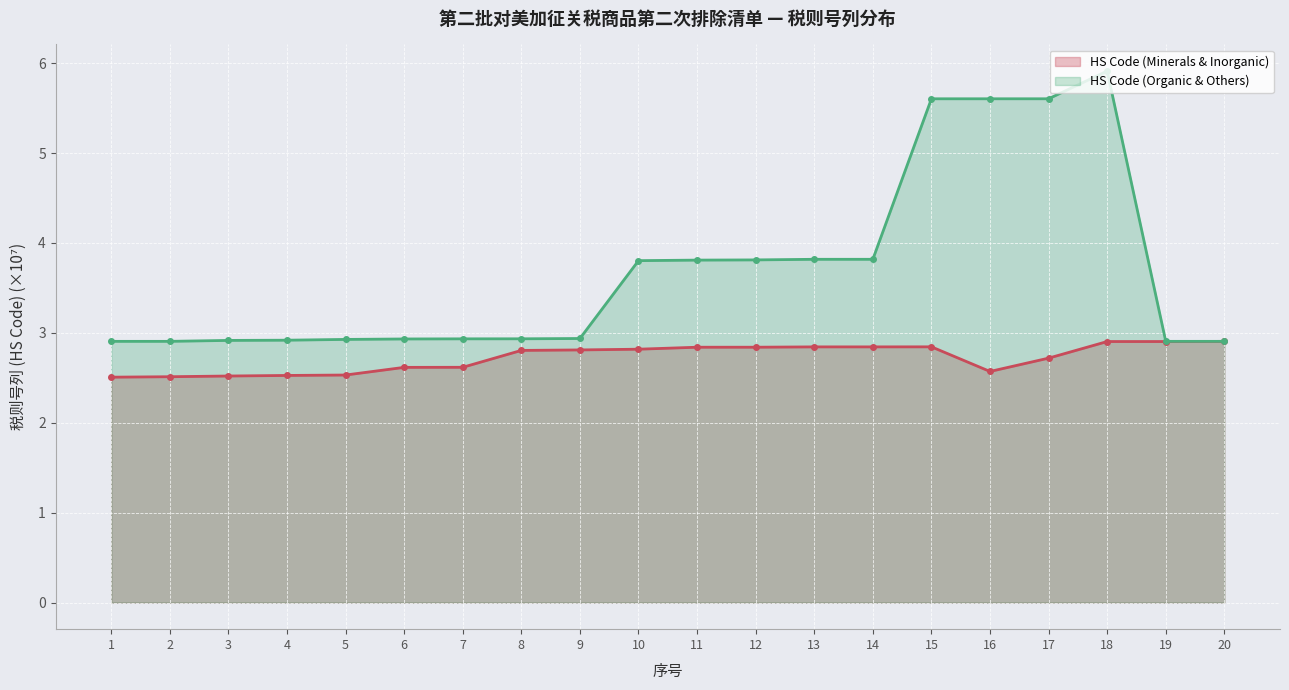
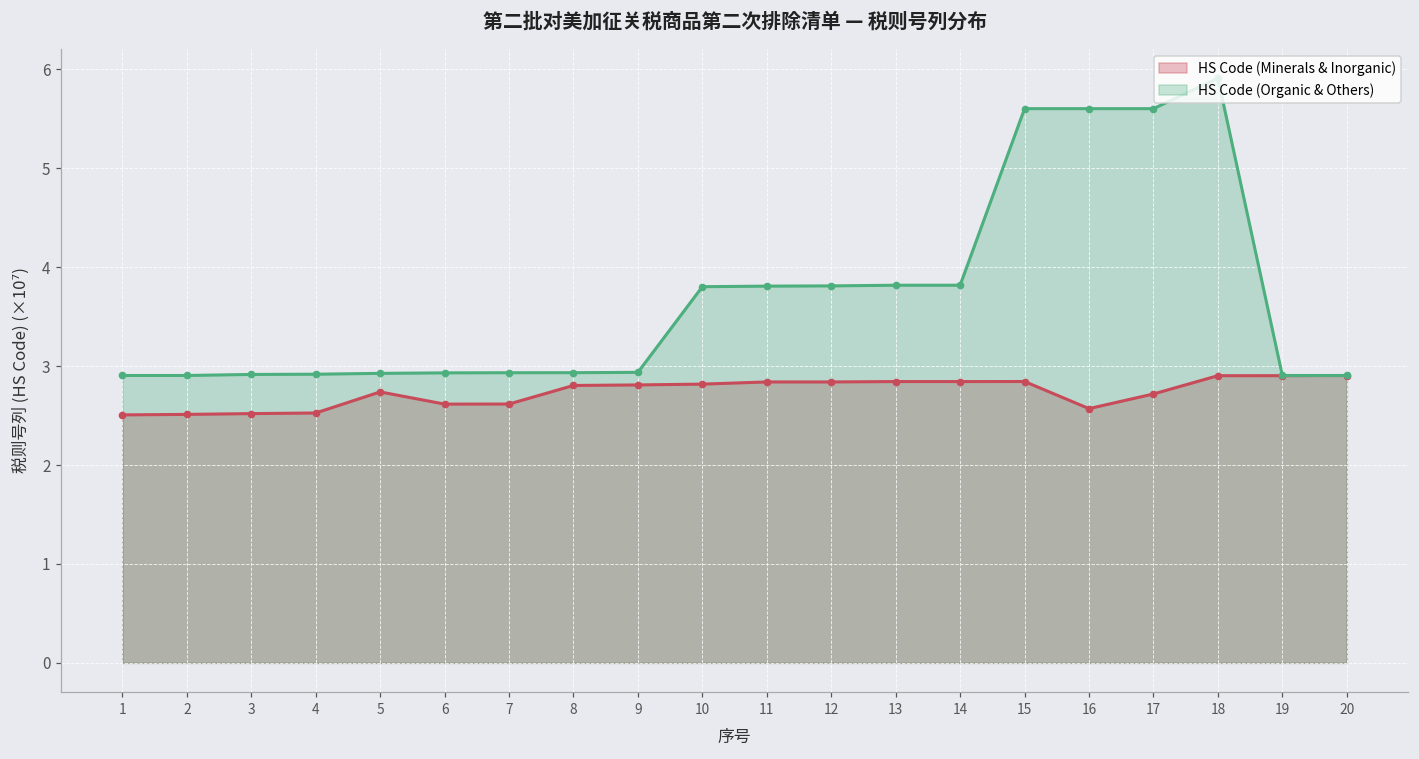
  {
    "HS Code (Minerals & Inorganic)": {
      "1": 2.5,
      "2": 2.5,
      "3": 2.5,
      "4": 2.5,
-     "5": 2.5,
+     "5": 2.7,
      "6": 2.6,
      "7": 2.6,
      "8": 2.8,
      "9": 2.8,
      "10": 2.8,
      "11": 2.8,
      "12": 2.8,
      "13": 2.8,
      "14": 2.8,
      "15": 2.8,
      "16": 2.6,
      "17": 2.7,
      "18": 2.9
    },
    "HS Code (Organic & Others)": {
      "1": 2.9,
      "2": 2.9,
      "3": 2.9,
      "4": 2.9,
      "5": 2.9,
      "6": 2.9,
      "7": 2.9,
      "8": 2.9,
      "9": 2.9,
      "10": 3.8,
      "11": 3.8,
      "12": 3.8,
      "13": 3.8,
      "14": 3.8,
      "15": 5.6,
      "16": 5.6,
      "17": 5.6
    }
  }
